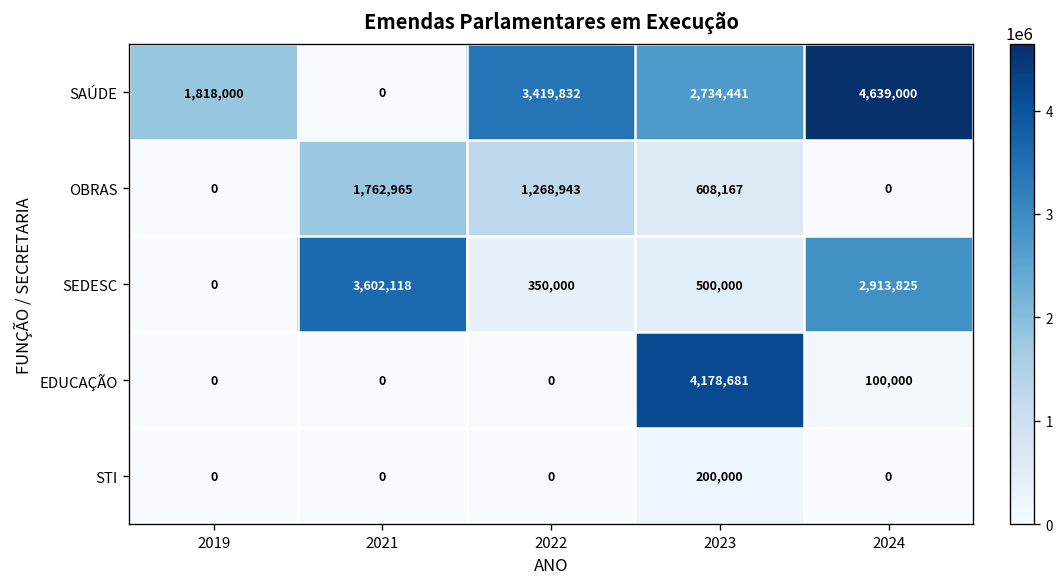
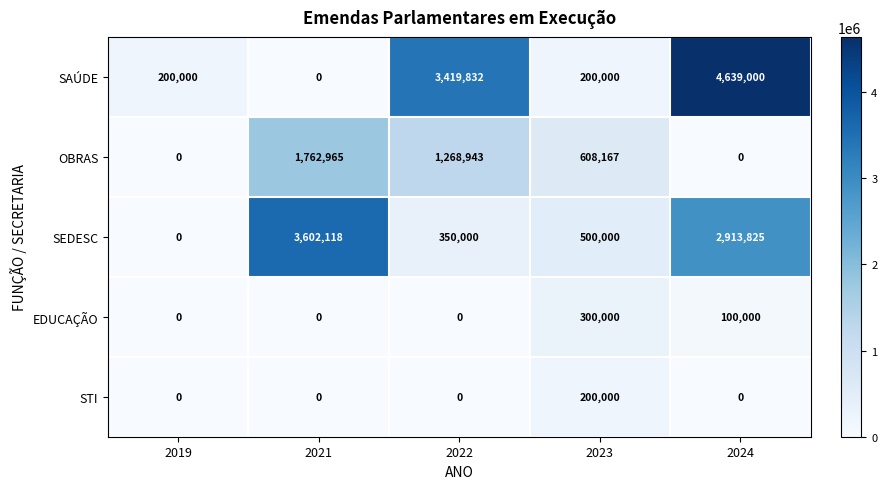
  {
    "SAÚDE": {
-     "2019": "1,818,000",
+     "2019": "200,000",
      "2021": "0",
      "2022": "3,419,832",
-     "2023": "2,734,441",
+     "2023": "200,000",
      "2024": "4,639,000"
    },
    "OBRAS": {
      "2019": "0",
      "2021": "1,762,965",
      "2022": "1,268,943",
      "2023": "608,167",
      "2024": "0"
    },
    "SEDESC": {
      "2019": "0",
      "2021": "3,602,118",
      "2022": "350,000",
      "2023": "500,000",
      "2024": "2,913,825"
    },
    "EDUCAÇÃO": {
      "2019": "0",
      "2021": "0",
      "2022": "0",
-     "2023": "4,178,681",
+     "2023": "300,000",
      "2024": "100,000"
    },
    "STI": {
      "2019": "0",
      "2021": "0",
      "2022": "0",
      "2023": "200,000",
      "2024": "0"
    }
  }
